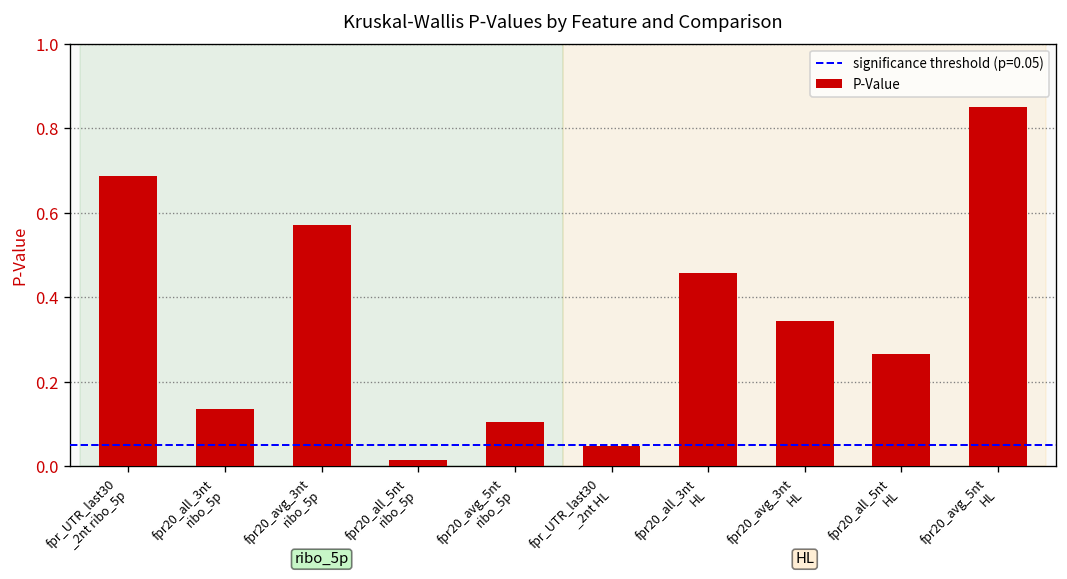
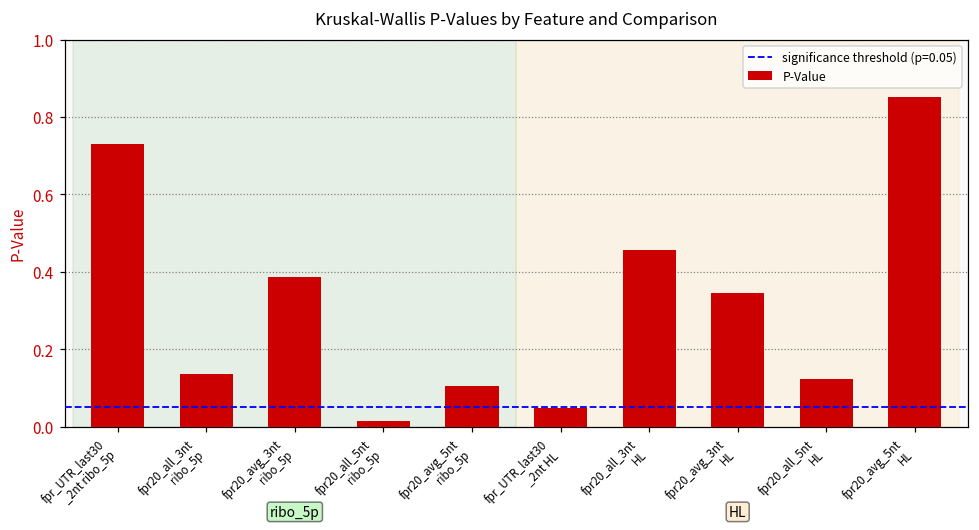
  {
-   "fpr_UTR_last30 _2nt ribo_5p": 0.69,
+   "fpr_UTR_last30 _2nt ribo_5p": 0.73,
    "fpr20_all_3nt ribo_5p": 0.14,
-   "fpr20_avg_3nt ribo_5p": 0.57,
+   "fpr20_avg_3nt ribo_5p": 0.39,
    "fpr20_all_5nt ribo_5p": 0.01,
    "fpr20_avg_5nt ribo_5p": 0.10,
    "fpr_UTR_last30 _2nt HL": 0.05,
    "fpr20_all_3nt HL": 0.46,
    "fpr20_avg_3nt HL": 0.34,
-   "fpr20_all_5nt HL": 0.27,
+   "fpr20_all_5nt HL": 0.12,
    "fpr20_avg_5nt HL": 0.85
  }
